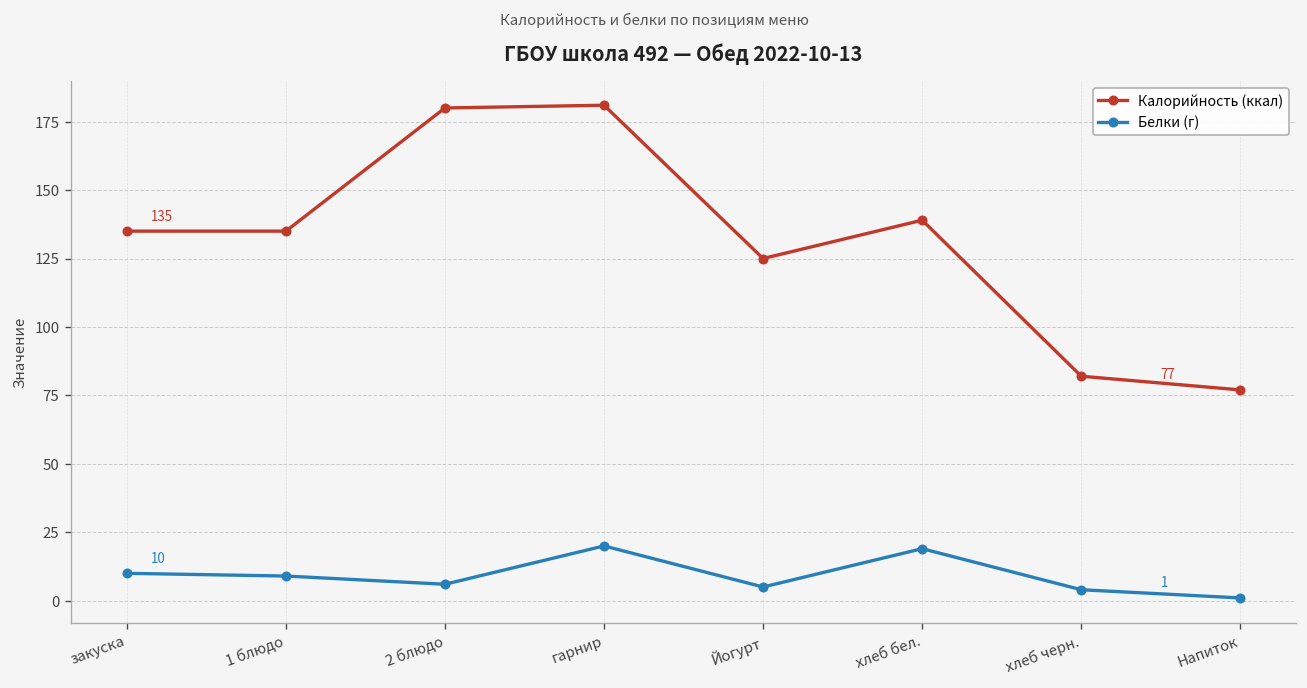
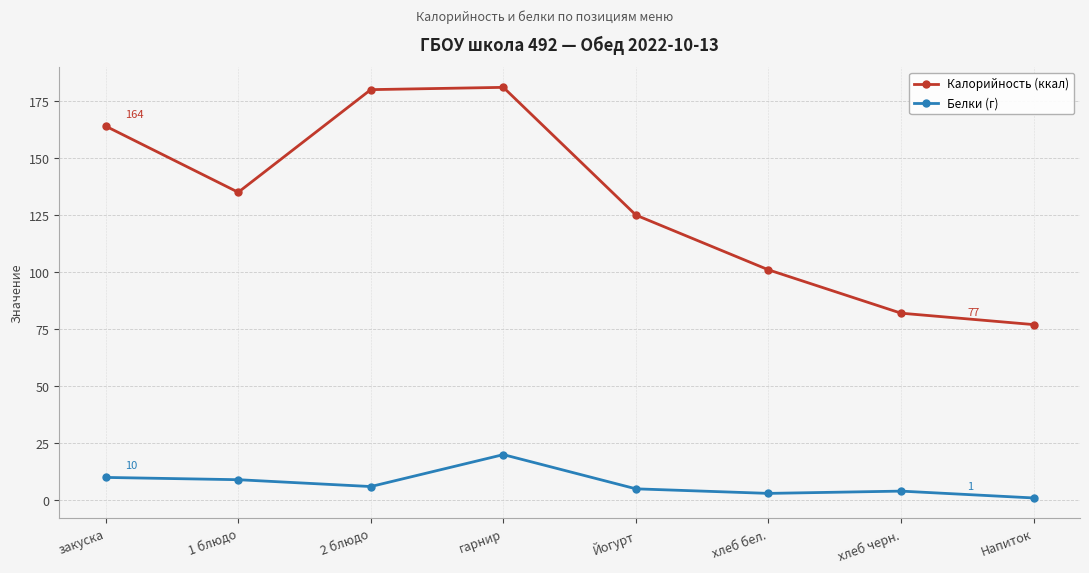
  {
    "Калорийность (ккал)": {
-     "закуска": 135,
-     "хлеб бел.": 139
+     "закуска": 164,
+     "хлеб бел.": 101
    },
    "Белки (г)": {
      "1 блюдо": 9,
      "2 блюдо": 6,
      "гарнир": 20,
      "Йогурт": 5,
-     "хлеб бел.": 19,
+     "хлеб бел.": 3,
      "хлеб черн.": 4,
      "Напиток": 1
    }
  }
